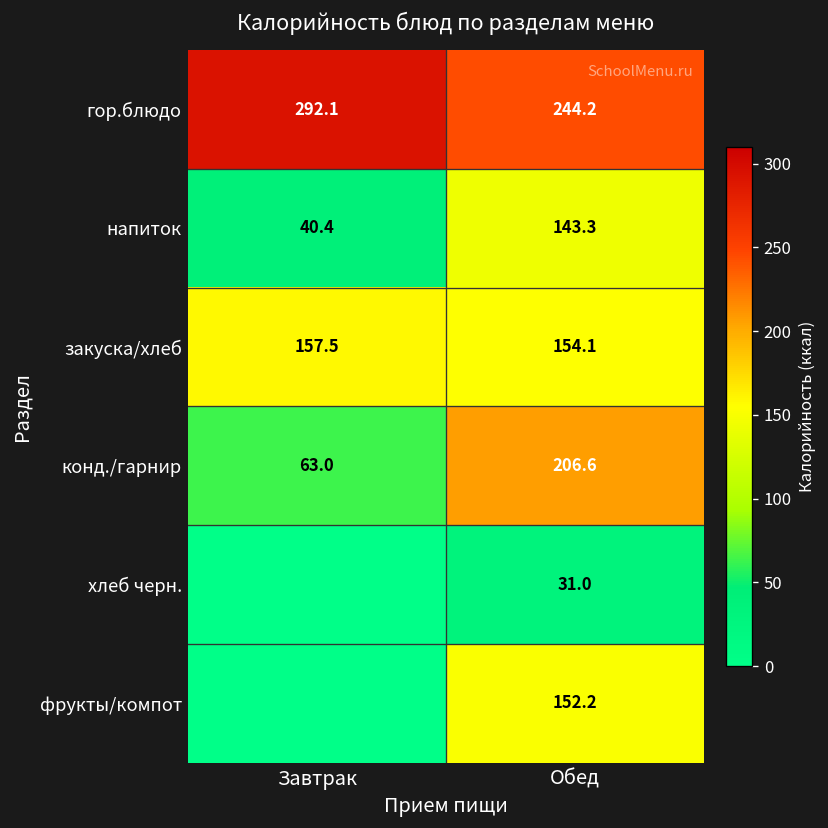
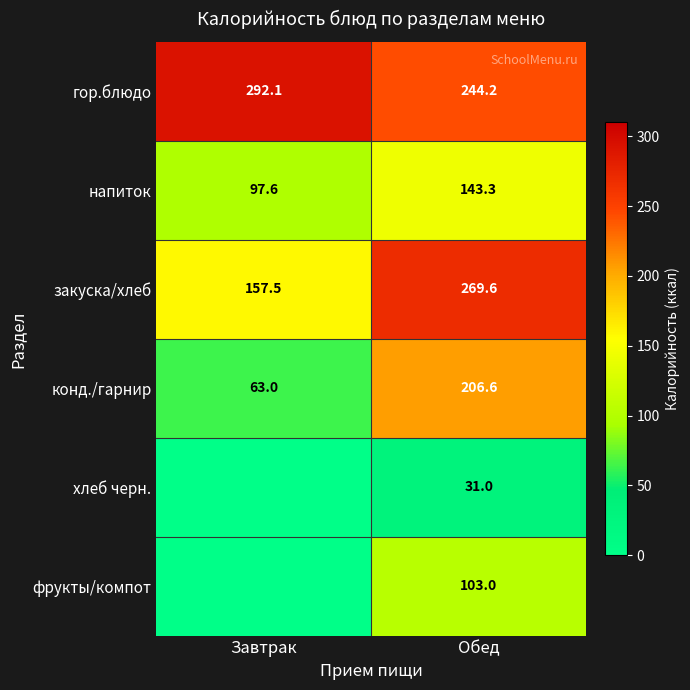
  {
    "гор.блюдо": {
      "Завтрак": 292.1
    },
    "напиток": {
-     "Завтрак": 40.4,
+     "Завтрак": 97.6,
      "Обед": 143.3
    },
    "закуска/хлеб": {
      "Завтрак": 157.5,
-     "Обед": 154.1
+     "Обед": 269.6
    },
    "конд./гарнир": {
      "Завтрак": 63.0,
      "Обед": 206.6
    },
    "хлеб черн.": {
      "Обед": 31.0
    },
    "фрукты/компот": {
-     "Обед": 152.2
+     "Обед": 103.0
    }
  }
